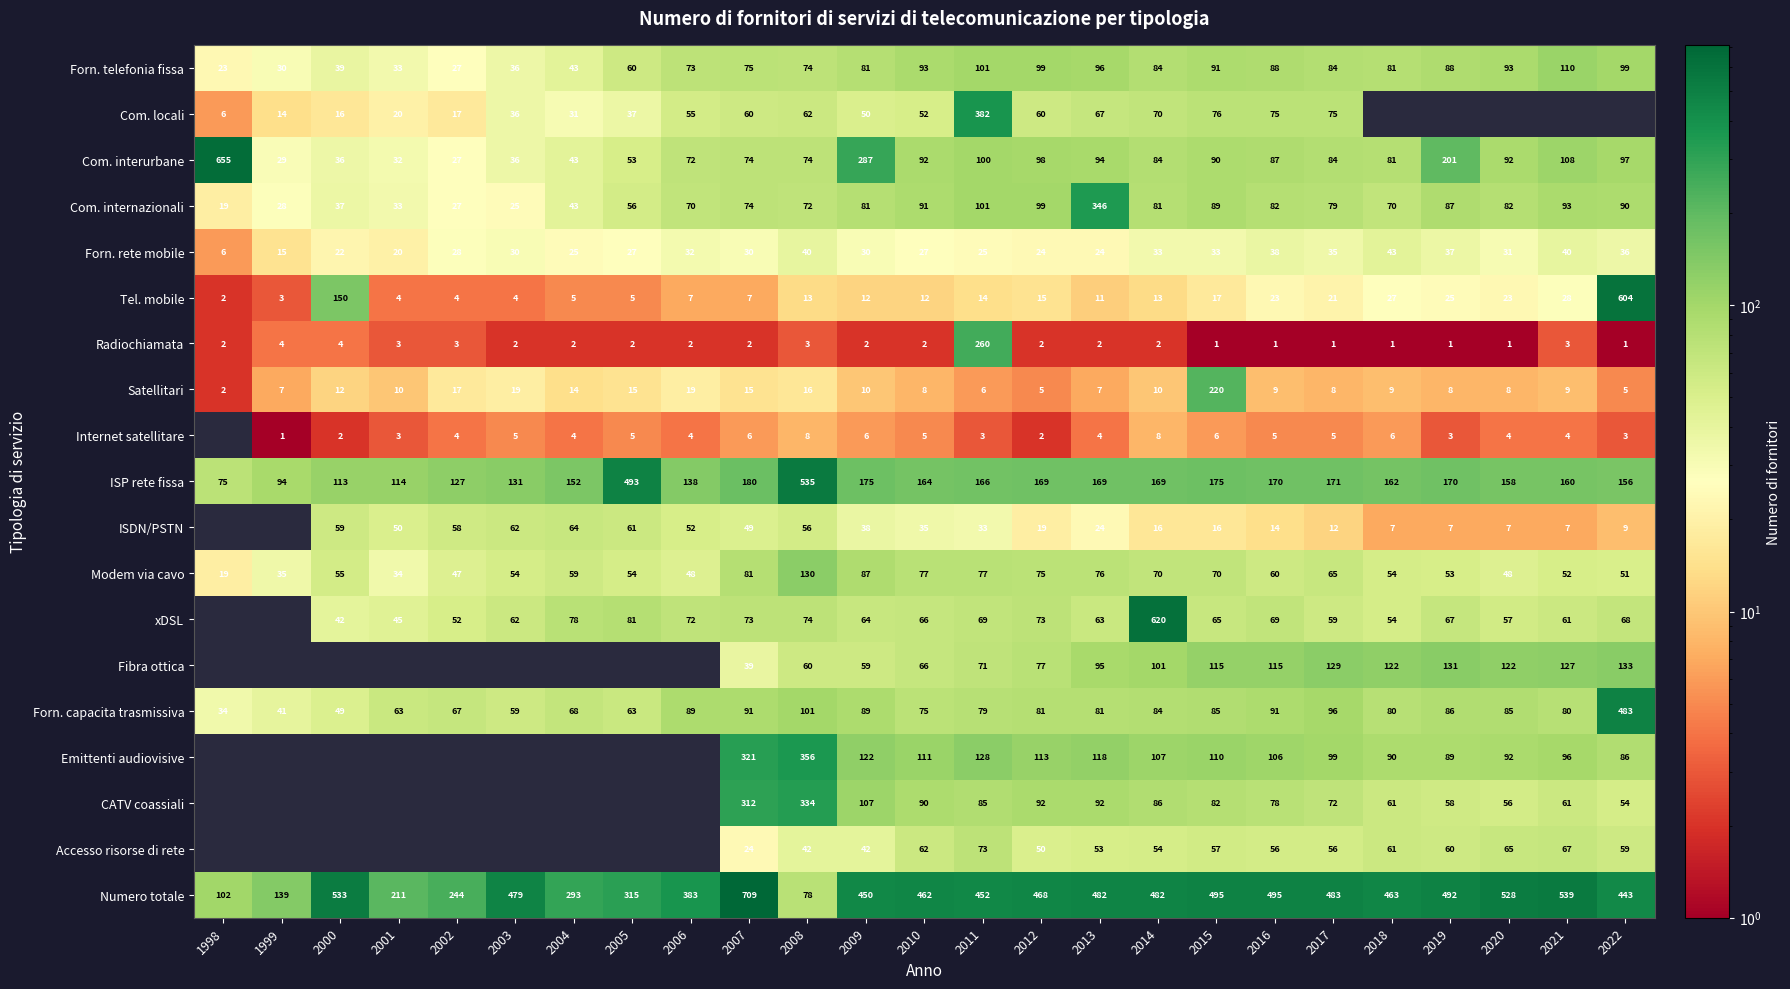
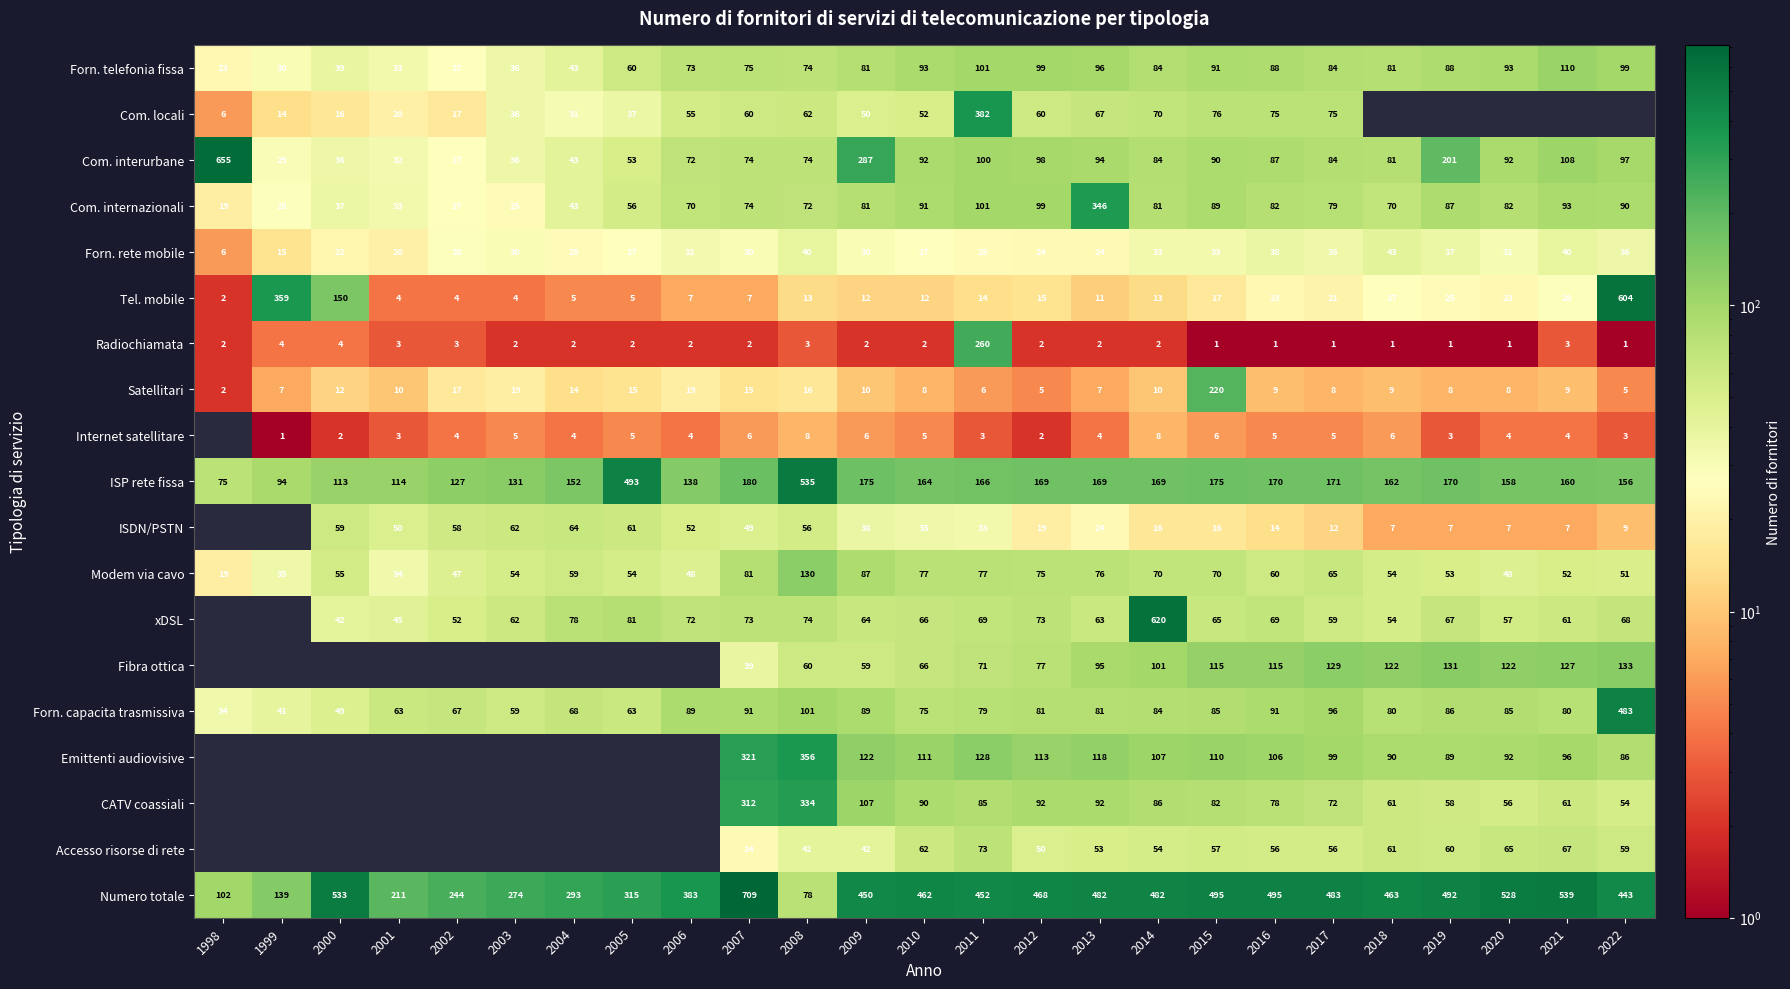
  {
    "Tel. mobile": {
      "1998": 2,
-     "1999": 3,
+     "1999": 359,
      "2000": 150,
      "2001": 4,
      "2002": 4,
      "2003": 4,
      "2004": 5,
      "2005": 5,
      "2006": 7,
      "2007": 7,
      "2008": 13,
      "2009": 12,
      "2010": 12,
      "2011": 14,
      "2012": 15,
      "2013": 11,
      "2014": 13,
      "2015": 17,
      "2016": 23,
      "2017": 21,
      "2018": 27,
      "2019": 25,
      "2020": 23,
      "2021": 28,
      "2022": 604
    },
    "Numero totale": {
      "1998": 102,
      "1999": 139,
      "2000": 533,
      "2001": 211,
      "2002": 244,
-     "2003": 479,
+     "2003": 274,
      "2004": 293,
      "2005": 315,
      "2006": 383,
      "2007": 709,
      "2008": 78,
      "2009": 450,
      "2010": 462,
      "2011": 452,
      "2012": 468,
      "2013": 482,
      "2014": 482,
      "2015": 495,
      "2016": 495,
      "2017": 483,
      "2018": 463,
      "2019": 492,
      "2020": 528,
      "2021": 539,
      "2022": 443
    }
  }
